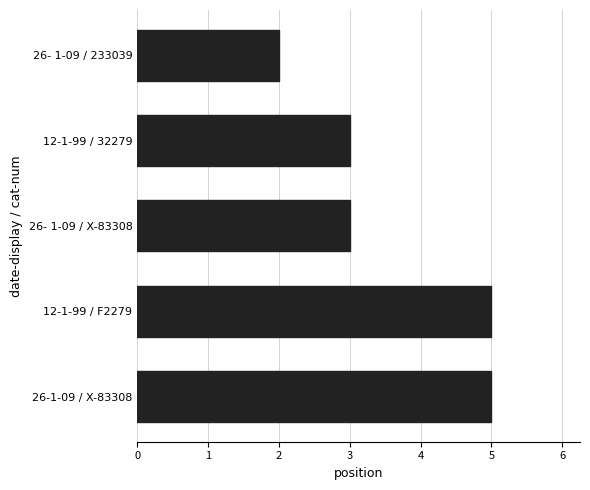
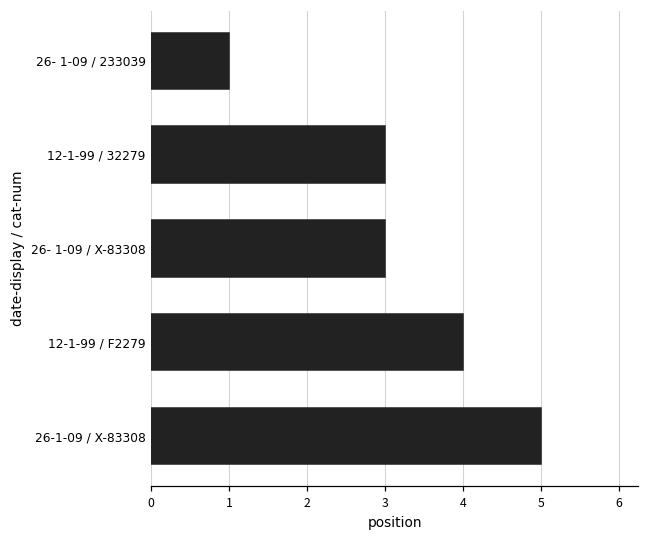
  {
-   "26- 1-09 / 233039": 2,
+   "26- 1-09 / 233039": 1,
    "12-1-99 / 32279": 3,
    "26- 1-09 / X-83308": 3,
-   "12-1-99 / F2279": 5,
+   "12-1-99 / F2279": 4,
    "26-1-09 / X-83308": 5
  }
